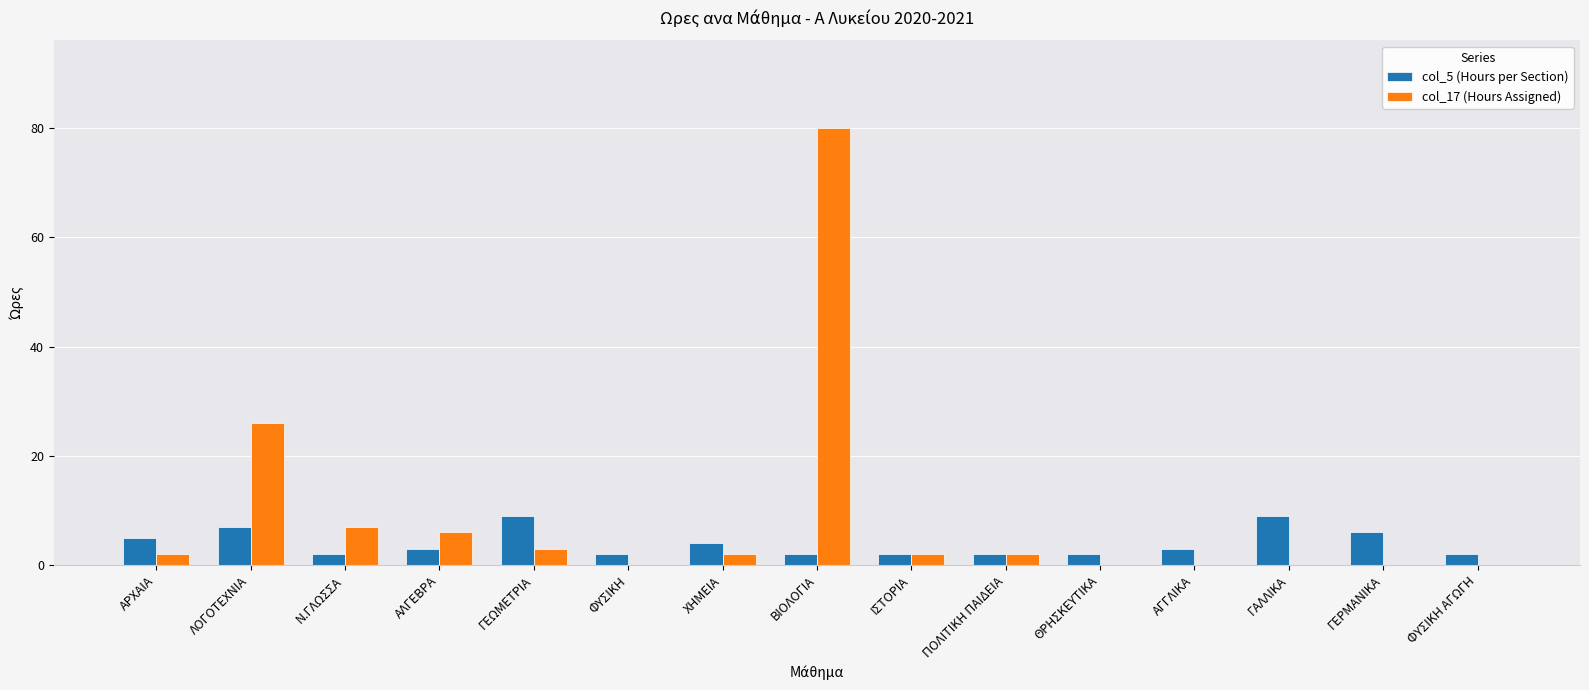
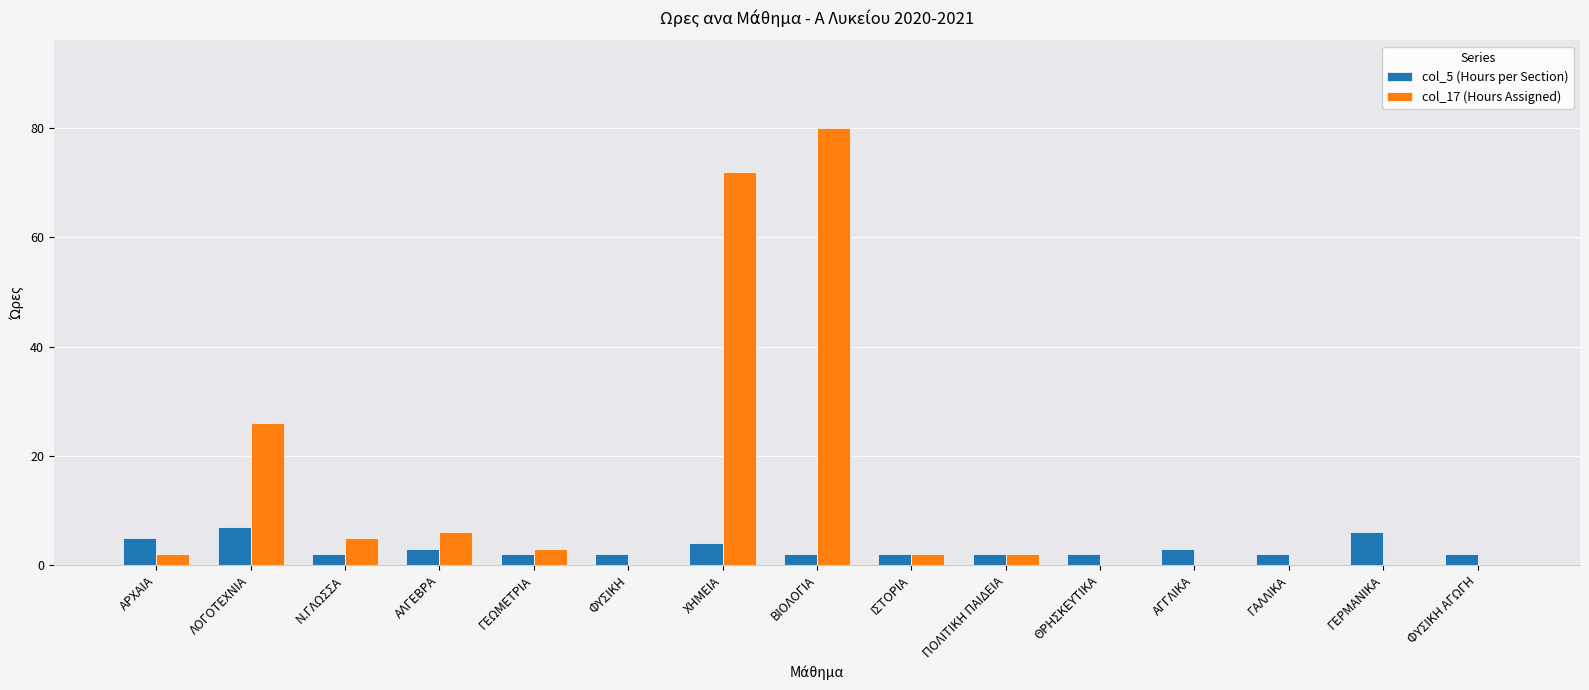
  {
    "col_5 (Hours per Section)": {
      "ΑΡΧΑΙΑ": 5,
      "ΛΟΓΟΤΕΧΝΙΑ": 7,
      "Ν.ΓΛΩΣΣΑ": 2,
      "ΑΛΓΕΒΡΑ": 3,
-     "ΓΕΩΜΕΤΡΙΑ": 9,
+     "ΓΕΩΜΕΤΡΙΑ": 2,
      "ΦΥΣΙΚΗ": 2,
      "ΧΗΜΕΙΑ": 4,
      "ΒΙΟΛΟΓΙΑ": 2,
      "ΙΣΤΟΡΙΑ": 2,
      "ΠΟΛΙΤΙΚΗ ΠΑΙΔΕΙΑ": 2,
      "ΘΡΗΣΚΕΥΤΙΚΑ": 2,
      "ΑΓΓΛΙΚΑ": 3,
-     "ΓΑΛΛΙΚΑ": 9,
+     "ΓΑΛΛΙΚΑ": 2,
      "ΓΕΡΜΑΝΙΚΑ": 6,
      "ΦΥΣΙΚΗ ΑΓΩΓΗ": 2
    },
    "col_17 (Hours Assigned)": {
      "ΑΡΧΑΙΑ": 2,
      "ΛΟΓΟΤΕΧΝΙΑ": 26,
-     "Ν.ΓΛΩΣΣΑ": 7,
+     "Ν.ΓΛΩΣΣΑ": 5,
      "ΑΛΓΕΒΡΑ": 6,
      "ΓΕΩΜΕΤΡΙΑ": 3,
      "ΦΥΣΙΚΗ": 0,
-     "ΧΗΜΕΙΑ": 2,
+     "ΧΗΜΕΙΑ": 72,
      "ΒΙΟΛΟΓΙΑ": 80,
      "ΙΣΤΟΡΙΑ": 2,
      "ΠΟΛΙΤΙΚΗ ΠΑΙΔΕΙΑ": 2,
      "ΘΡΗΣΚΕΥΤΙΚΑ": 0,
      "ΑΓΓΛΙΚΑ": 0,
      "ΓΑΛΛΙΚΑ": 0,
      "ΓΕΡΜΑΝΙΚΑ": 0,
      "ΦΥΣΙΚΗ ΑΓΩΓΗ": 0
    }
  }
